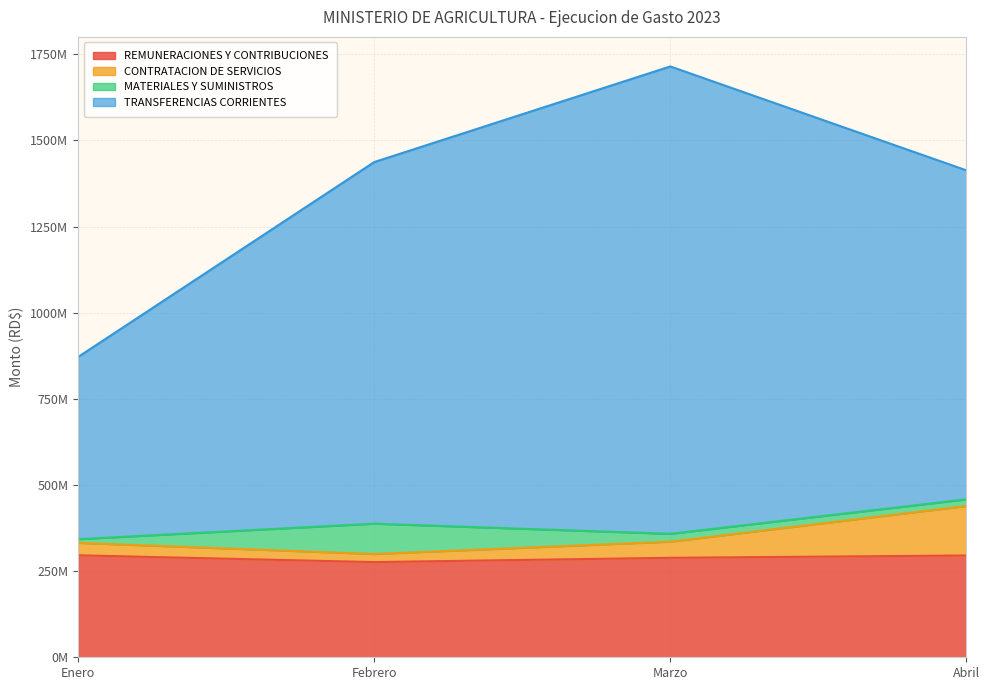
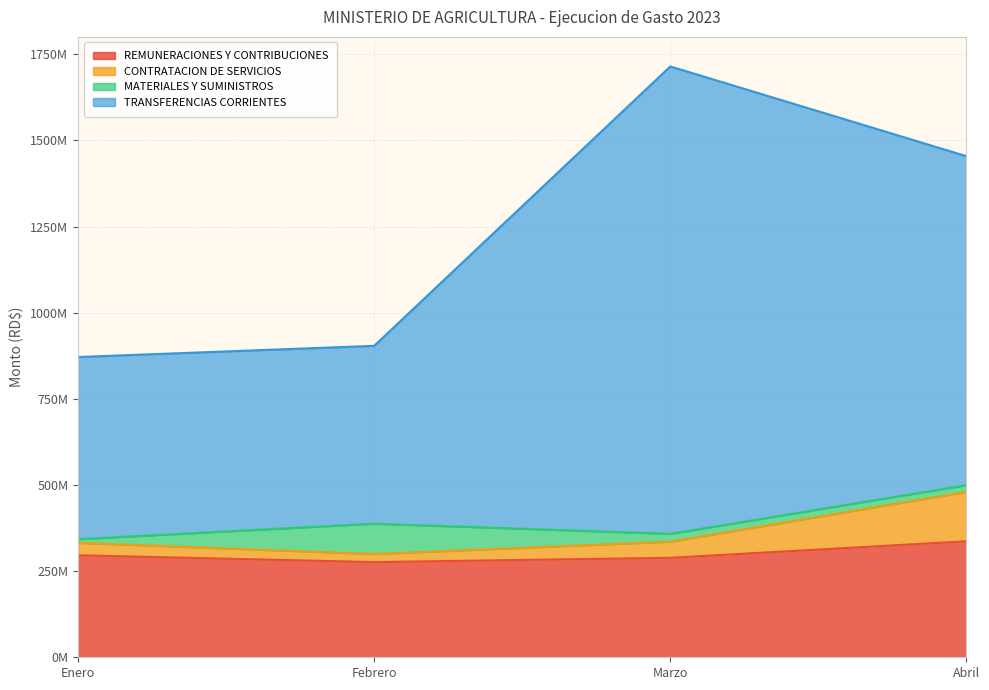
  {
    "REMUNERACIONES Y CONTRIBUCIONES": {
      "Enero": 300000000,
      "Febrero": 280000000,
      "Marzo": 290000000,
-     "Abril": 300000000
+     "Abril": 340000000
    },
    "CONTRATACION DE SERVICIOS": {
      "Enero": 40000000,
      "Febrero": 20000000,
      "Marzo": 50000000,
      "Abril": 140000000
    },
    "MATERIALES Y SUMINISTROS": {
      "Enero": 10000000,
      "Febrero": 90000000,
      "Marzo": 20000000,
      "Abril": 20000000
    },
    "TRANSFERENCIAS CORRIENTES": {
      "Enero": 530000000,
-     "Febrero": 1050000000,
+     "Febrero": 520000000,
      "Marzo": 1360000000,
      "Abril": 950000000
    }
  }
